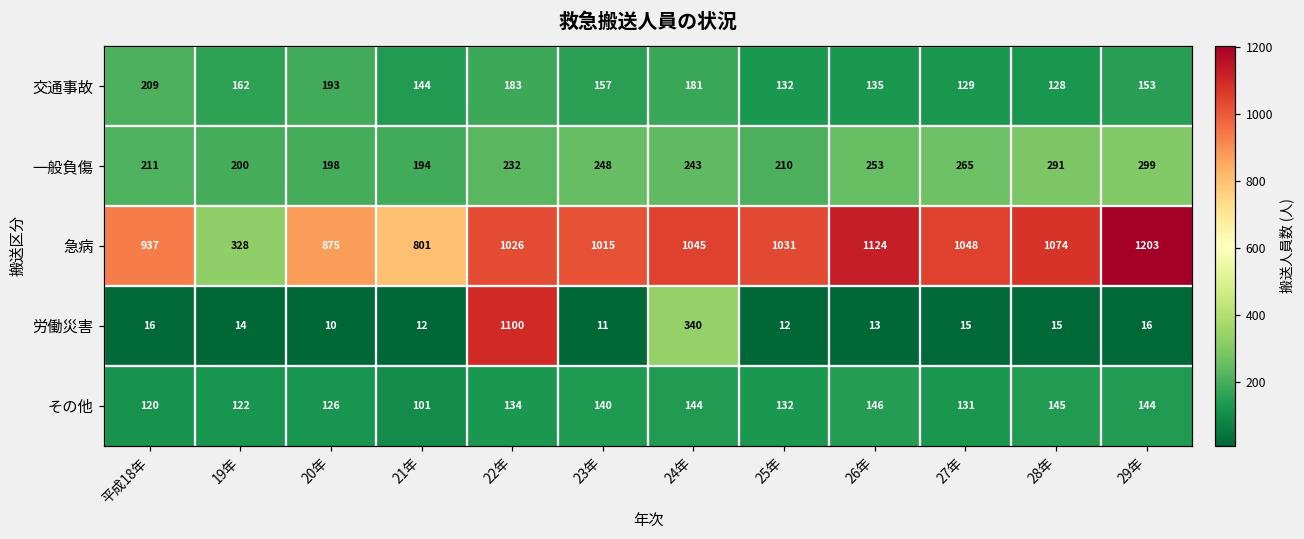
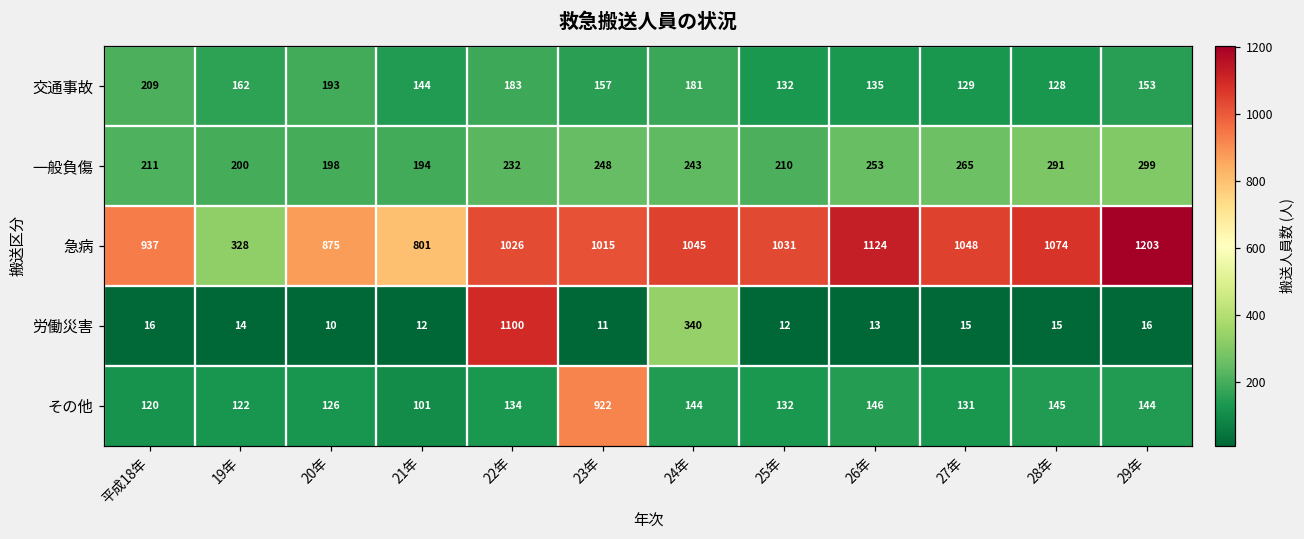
  {
    "交通事故": {
      "平成18年": 209,
      "19年": 162,
      "20年": 193,
      "21年": 144,
      "22年": 183,
      "23年": 157,
      "24年": 181,
      "25年": 132,
      "26年": 135,
      "27年": 129,
      "28年": 128,
      "29年": 153
    },
    "一般負傷": {
      "平成18年": 211,
      "19年": 200,
      "20年": 198,
      "21年": 194,
      "22年": 232,
      "23年": 248,
      "24年": 243,
      "25年": 210,
      "26年": 253,
      "27年": 265,
      "28年": 291,
      "29年": 299
    },
    "急病": {
      "平成18年": 937,
      "19年": 328,
      "20年": 875,
      "21年": 801,
      "22年": 1026,
      "23年": 1015,
      "24年": 1045,
      "25年": 1031,
      "26年": 1124,
      "27年": 1048,
      "28年": 1074,
      "29年": 1203
    },
    "労働災害": {
      "平成18年": 16,
      "19年": 14,
      "20年": 10,
      "21年": 12,
      "22年": 1100,
      "23年": 11,
      "24年": 340,
      "25年": 12,
      "26年": 13,
      "27年": 15,
      "28年": 15,
      "29年": 16
    },
    "その他": {
      "平成18年": 120,
      "19年": 122,
      "20年": 126,
      "21年": 101,
      "22年": 134,
-     "23年": 140,
+     "23年": 922,
      "24年": 144,
      "25年": 132,
      "26年": 146,
      "27年": 131,
      "28年": 145,
      "29年": 144
    }
  }
